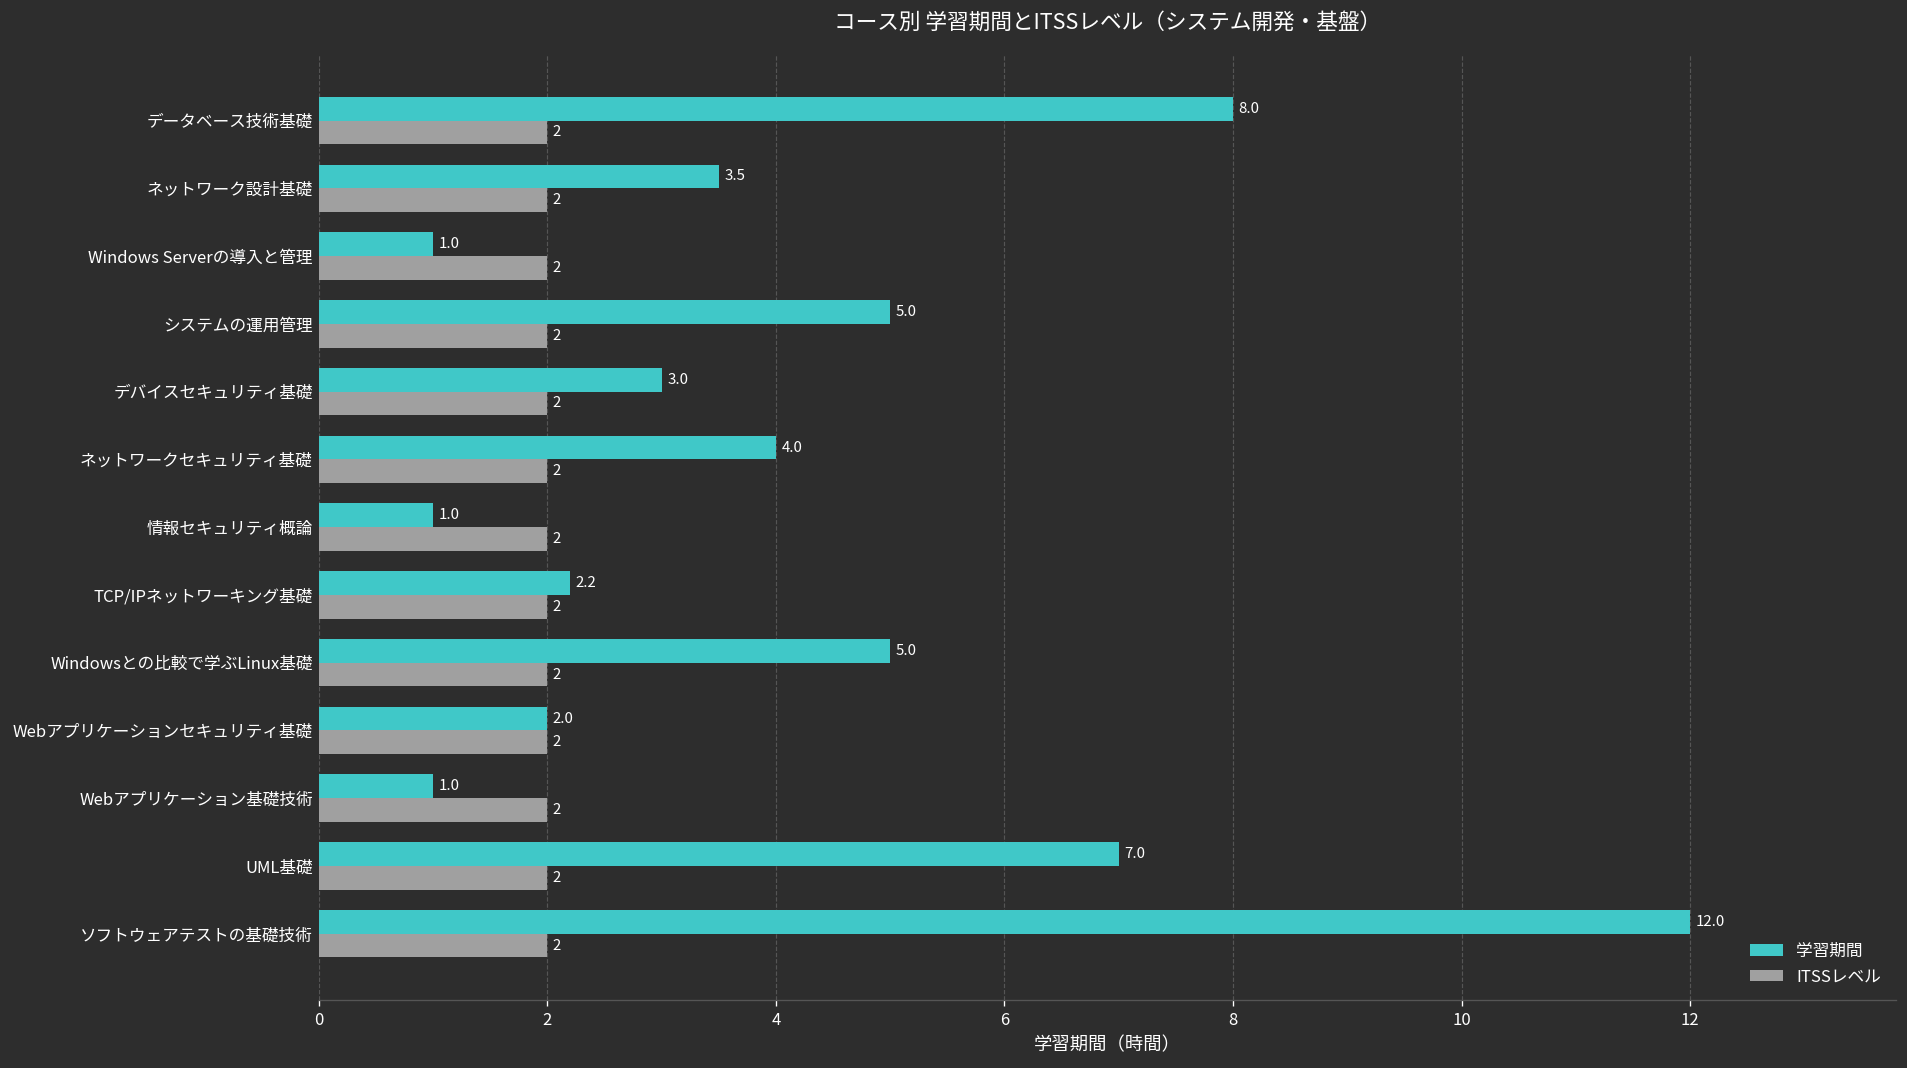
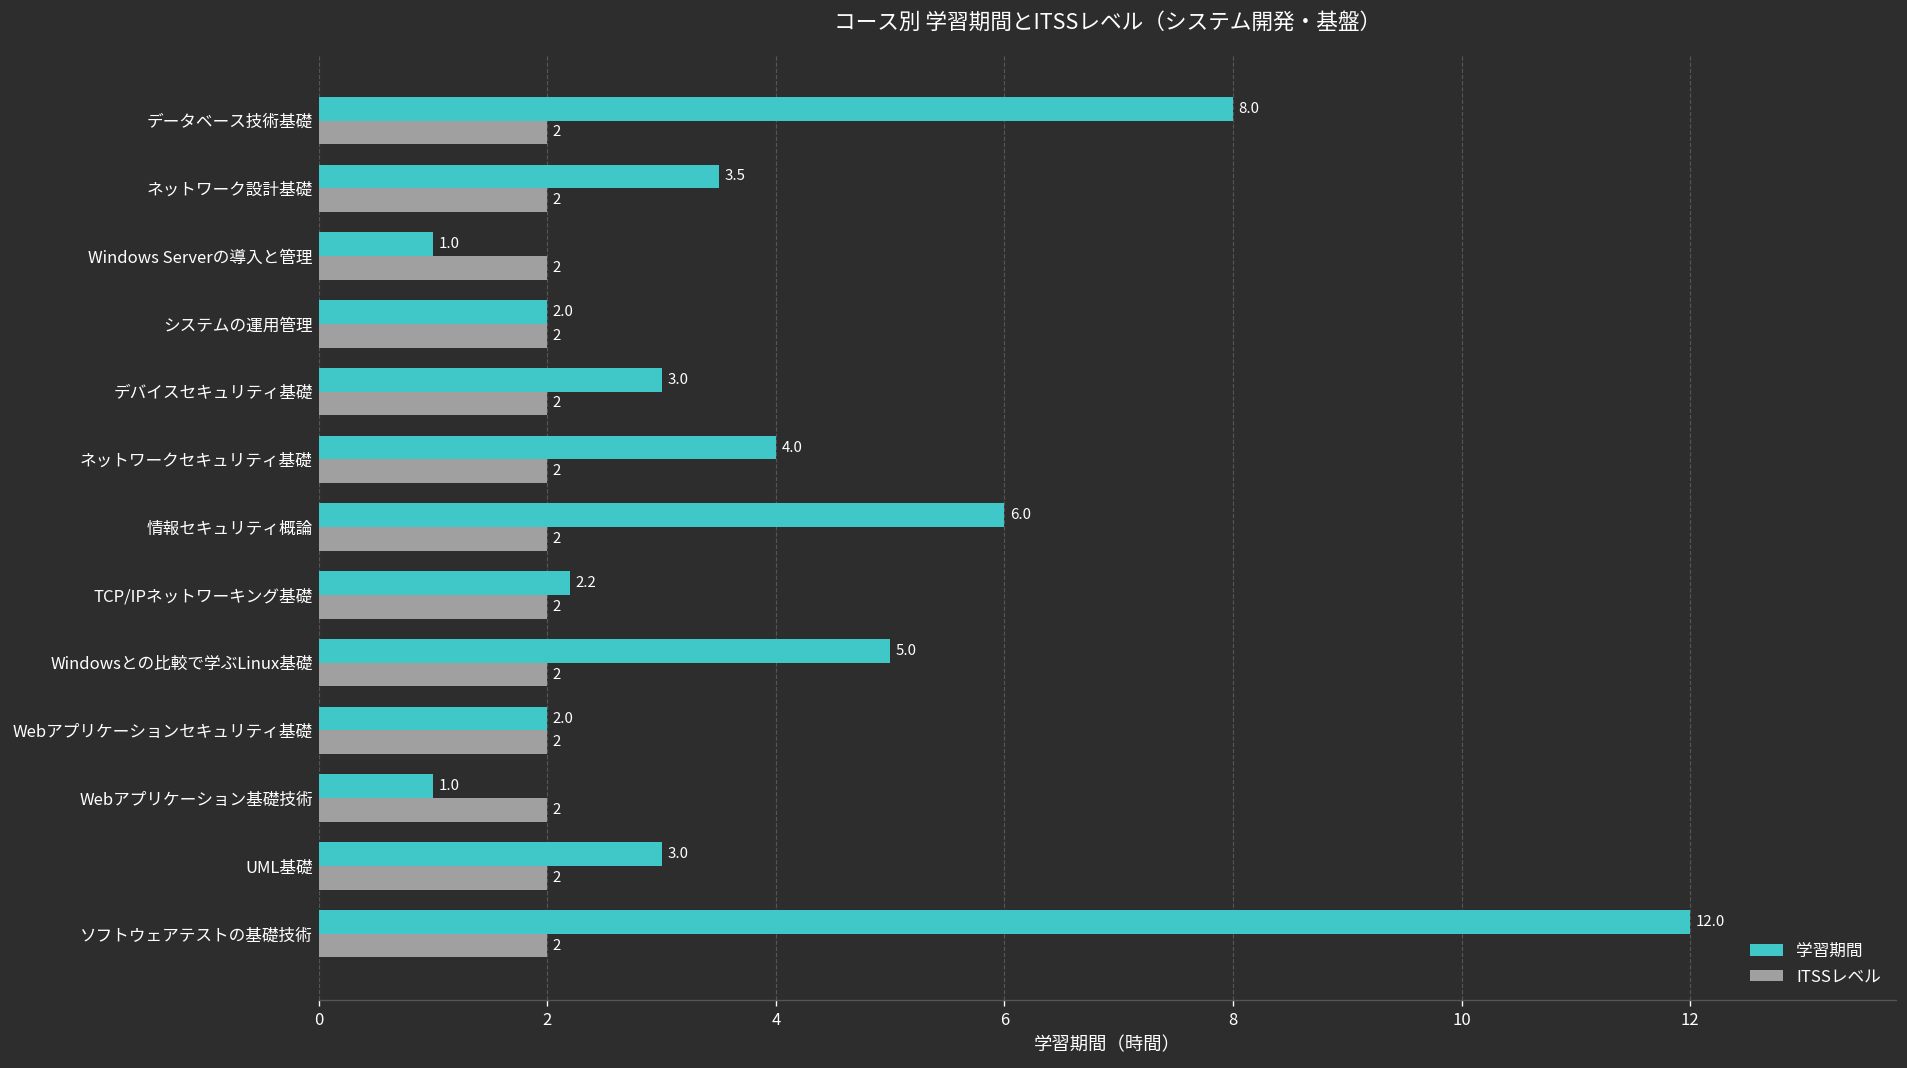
  {
    "学習期間": {
      "データベース技術基礎": 8.0,
      "ネットワーク設計基礎": 3.5,
      "Windows Serverの導入と管理": 1.0,
-     "システムの運用管理": 5.0,
+     "システムの運用管理": 2.0,
      "デバイスセキュリティ基礎": 3.0,
      "ネットワークセキュリティ基礎": 4.0,
-     "情報セキュリティ概論": 1.0,
+     "情報セキュリティ概論": 6.0,
      "TCP/IPネットワーキング基礎": 2.2,
      "Windowsとの比較で学ぶLinux基礎": 5.0,
      "Webアプリケーションセキュリティ基礎": 2.0,
      "Webアプリケーション基礎技術": 1.0,
-     "UML基礎": 7.0,
+     "UML基礎": 3.0,
      "ソフトウェアテストの基礎技術": 12.0
    },
    "ITSSレベル": {
      "データベース技術基礎": 2,
      "ネットワーク設計基礎": 2,
      "Windows Serverの導入と管理": 2,
      "システムの運用管理": 2,
      "デバイスセキュリティ基礎": 2,
      "ネットワークセキュリティ基礎": 2,
      "情報セキュリティ概論": 2,
      "TCP/IPネットワーキング基礎": 2,
      "Windowsとの比較で学ぶLinux基礎": 2,
      "Webアプリケーションセキュリティ基礎": 2,
      "Webアプリケーション基礎技術": 2,
      "UML基礎": 2,
      "ソフトウェアテストの基礎技術": 2
    }
  }
